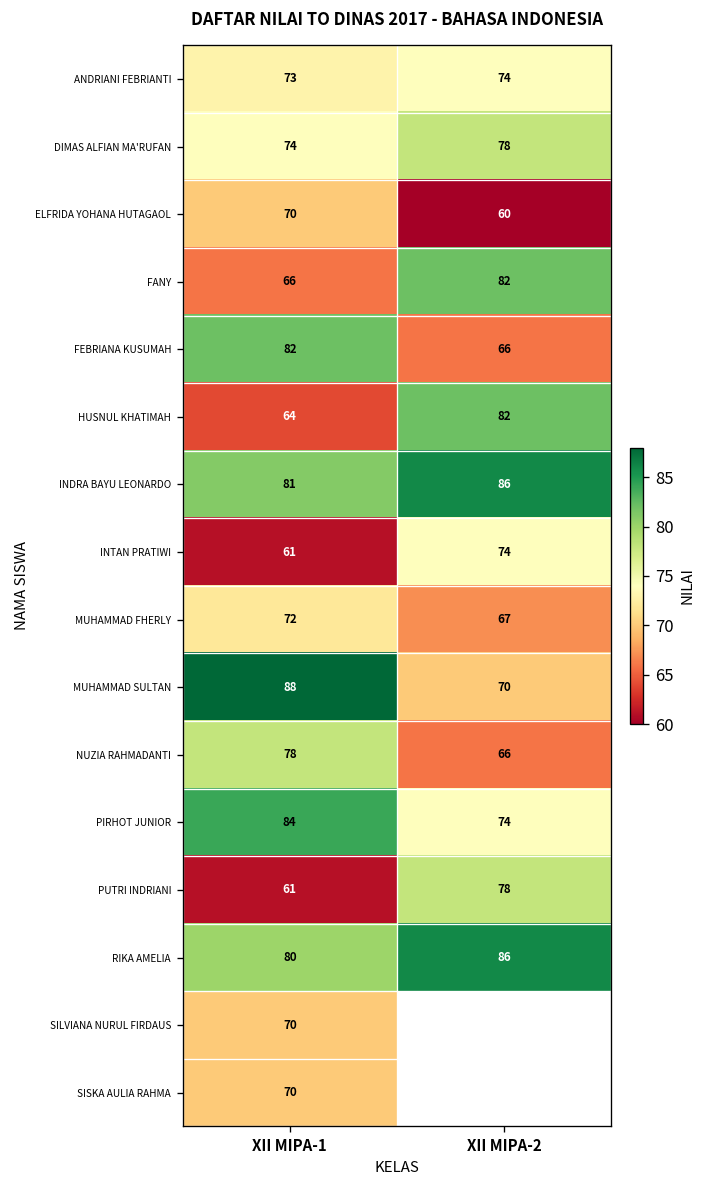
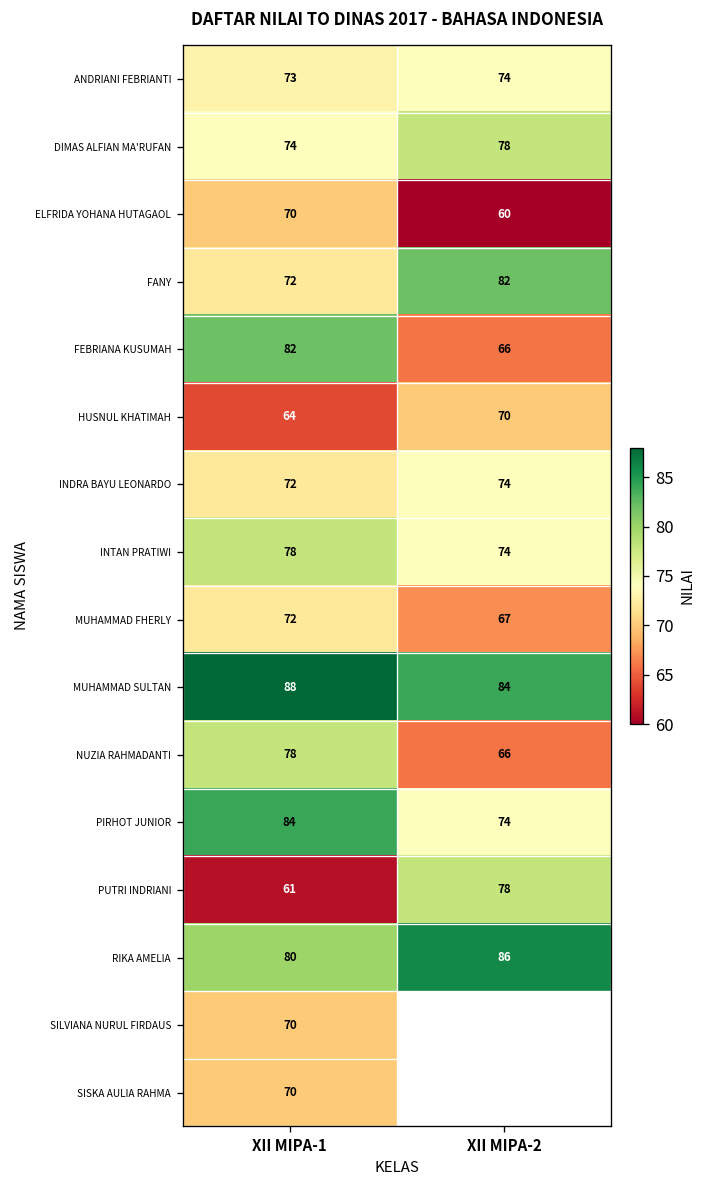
  {
    "ANDRIANI FEBRIANTI": {
      "XII MIPA-1": 73,
      "XII MIPA-2": 74
    },
    "DIMAS ALFIAN MA'RUFAN": {
      "XII MIPA-1": 74,
      "XII MIPA-2": 78
    },
    "ELFRIDA YOHANA HUTAGAOL": {
      "XII MIPA-1": 70,
      "XII MIPA-2": 60
    },
    "FANY": {
-     "XII MIPA-1": 66,
+     "XII MIPA-1": 72,
      "XII MIPA-2": 82
    },
    "FEBRIANA KUSUMAH": {
      "XII MIPA-1": 82,
      "XII MIPA-2": 66
    },
    "HUSNUL KHATIMAH": {
      "XII MIPA-1": 64,
-     "XII MIPA-2": 82
+     "XII MIPA-2": 70
    },
    "INDRA BAYU LEONARDO": {
-     "XII MIPA-1": 81,
-     "XII MIPA-2": 86
+     "XII MIPA-1": 72,
+     "XII MIPA-2": 74
    },
    "INTAN PRATIWI": {
-     "XII MIPA-1": 61,
+     "XII MIPA-1": 78,
      "XII MIPA-2": 74
    },
    "MUHAMMAD FHERLY": {
      "XII MIPA-1": 72,
      "XII MIPA-2": 67
    },
    "MUHAMMAD SULTAN": {
      "XII MIPA-1": 88,
-     "XII MIPA-2": 70
+     "XII MIPA-2": 84
    },
    "NUZIA RAHMADANTI": {
      "XII MIPA-1": 78,
      "XII MIPA-2": 66
    },
    "PIRHOT JUNIOR": {
      "XII MIPA-1": 84,
      "XII MIPA-2": 74
    },
    "PUTRI INDRIANI": {
      "XII MIPA-1": 61,
      "XII MIPA-2": 78
    },
    "RIKA AMELIA": {
      "XII MIPA-1": 80,
      "XII MIPA-2": 86
    },
    "SILVIANA NURUL FIRDAUS": {
      "XII MIPA-1": 70
    },
    "SISKA AULIA RAHMA": {
      "XII MIPA-1": 70
    }
  }
